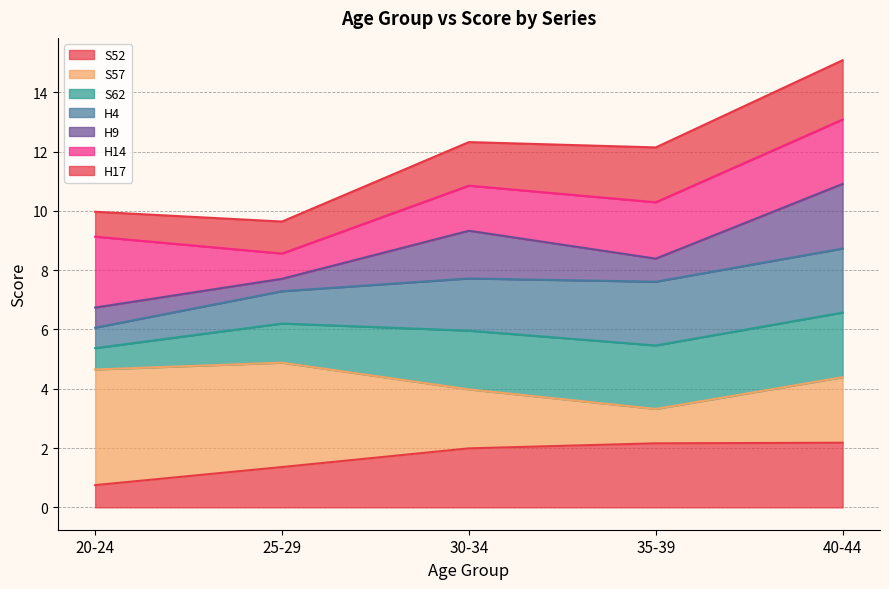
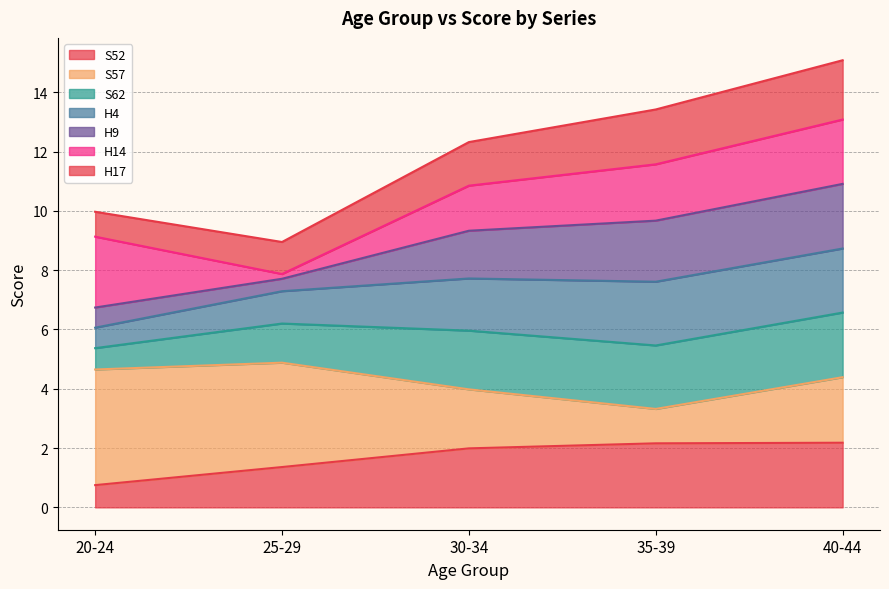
  {
    "S57": {
      "20-24": 3.9,
      "25-29": 3.5,
      "30-34": 2.0,
      "35-39": 1.2,
      "40-44": 2.2
    },
    "H9": {
      "20-24": 0.7,
      "25-29": 0.4,
      "30-34": 1.6,
-     "35-39": 0.8,
+     "35-39": 2.1,
      "40-44": 2.2
    },
    "H14": {
      "20-24": 2.4,
-     "25-29": 0.9,
+     "25-29": 0.2,
      "30-34": 1.5,
      "35-39": 1.9,
      "40-44": 2.2
    }
  }
